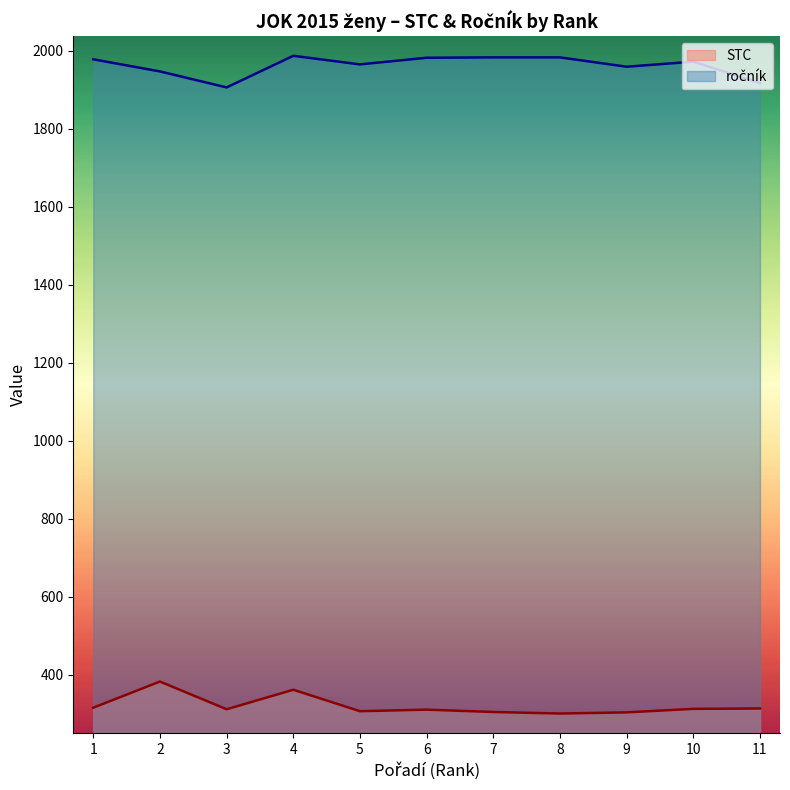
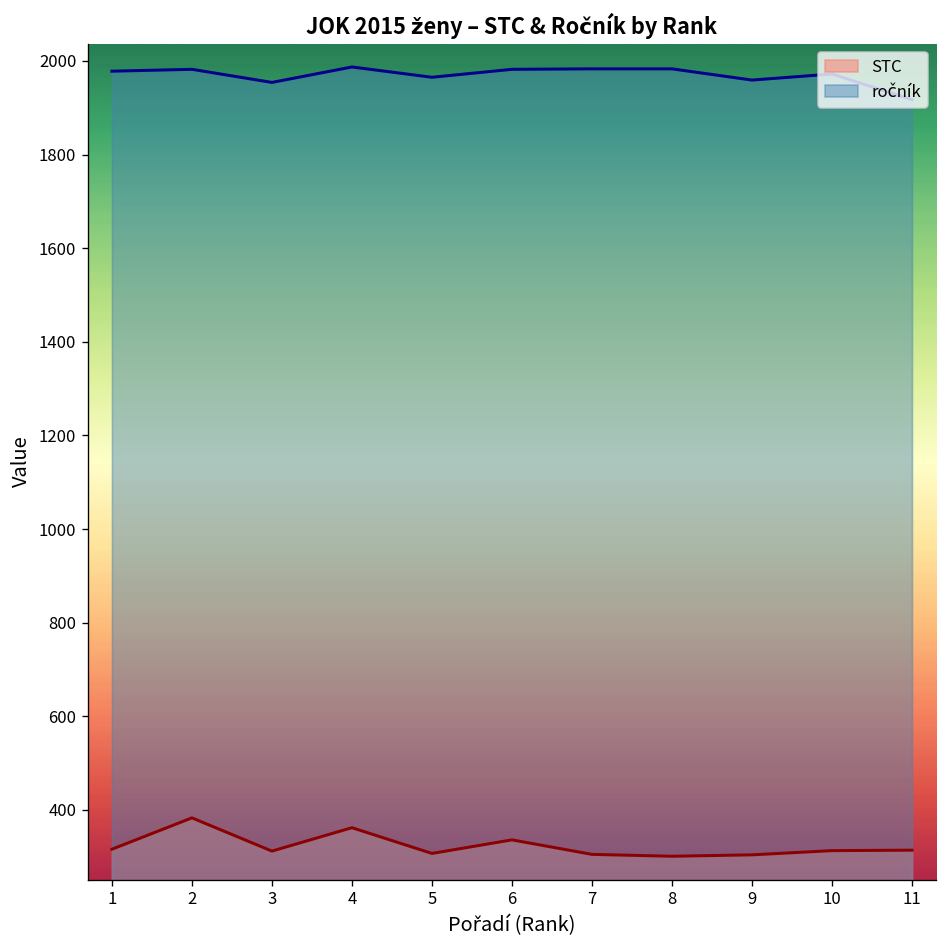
  {
    "STC": {
      "1": 320,
      "2": 380,
      "3": 310,
      "4": 360,
      "5": 310,
-     "6": 310,
+     "6": 340,
      "7": 310,
      "8": 300,
      "9": 300,
      "10": 310,
      "11": 310
    },
    "ročník": {
      "1": 1980,
-     "2": 1950,
-     "3": 1910,
+     "2": 1980,
+     "3": 1950,
      "4": 1990,
      "5": 1970,
      "6": 1980,
      "7": 1980,
      "8": 1980,
      "9": 1960
    }
  }
